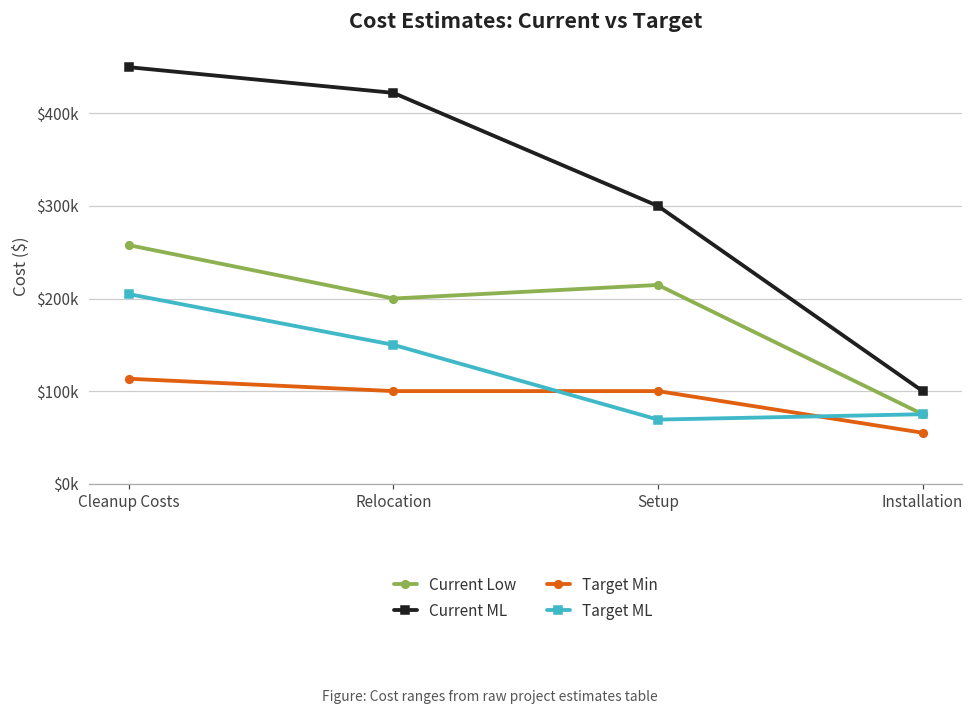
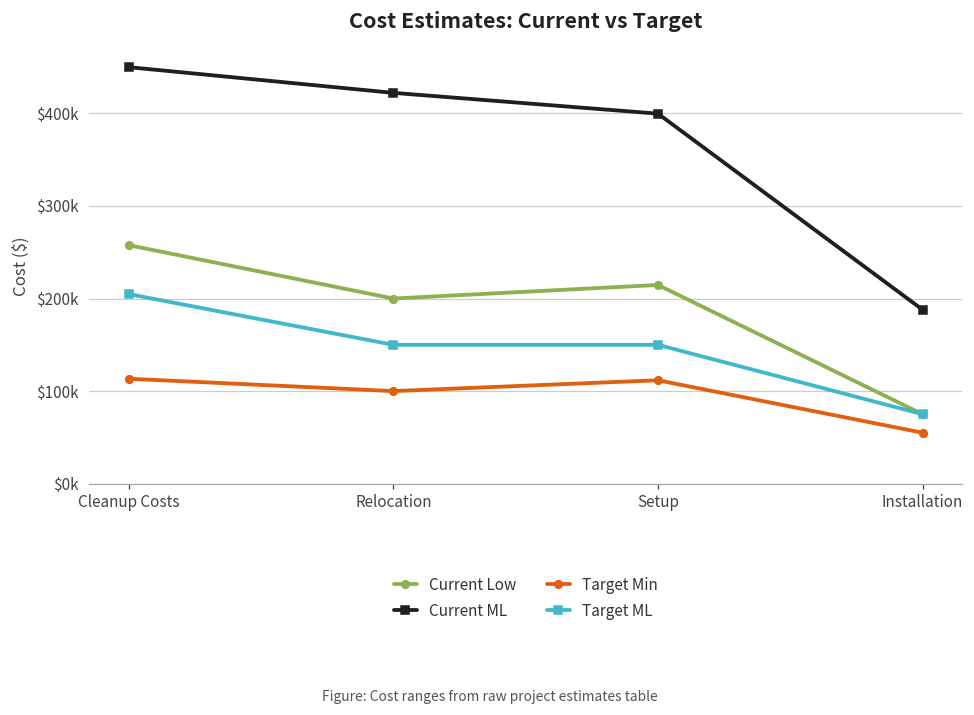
  {
    "Current Low": {
      "Cleanup Costs": "$260000",
      "Relocation": "$200000",
      "Setup": "$210000"
    },
    "Current ML": {
      "Cleanup Costs": "$450000",
      "Relocation": "$420000",
-     "Setup": "$300000",
-     "Installation": "$100000"
+     "Setup": "$400000",
+     "Installation": "$190000"
    },
    "Target Min": {
      "Cleanup Costs": "$110000",
      "Relocation": "$100000",
-     "Setup": "$100000",
+     "Setup": "$110000",
      "Installation": "$60000"
    },
    "Target ML": {
      "Cleanup Costs": "$200000",
      "Relocation": "$150000",
-     "Setup": "$70000"
+     "Setup": "$150000"
    }
  }
